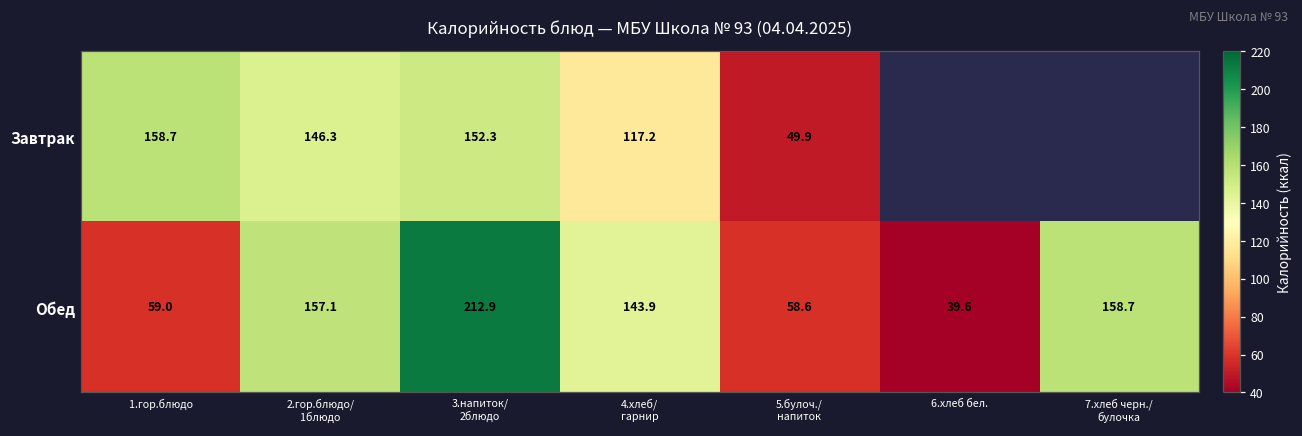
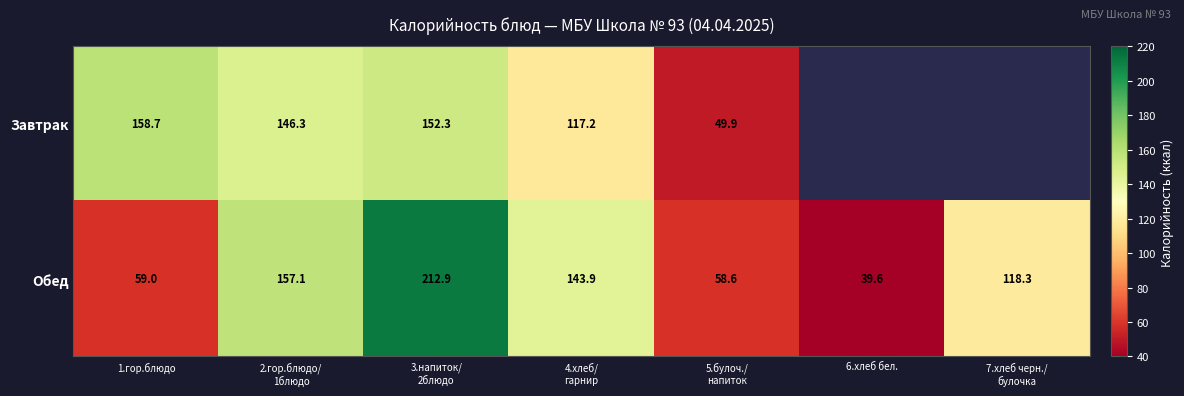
  {
    "Завтрак": {
      "1.гор.блюдо": 158.7,
      "2.гор.блюдо/ 1блюдо": 146.3,
      "3.напиток/ 2блюдо": 152.3,
      "4.хлеб/ гарнир": 117.2,
      "5.булоч./ напиток": 49.9
    },
    "Обед": {
      "1.гор.блюдо": 59.0,
      "2.гор.блюдо/ 1блюдо": 157.1,
      "3.напиток/ 2блюдо": 212.9,
      "4.хлеб/ гарнир": 143.9,
      "5.булоч./ напиток": 58.6,
      "6.хлеб бел.": 39.6,
-     "7.хлеб черн./ булочка": 158.7
+     "7.хлеб черн./ булочка": 118.3
    }
  }
